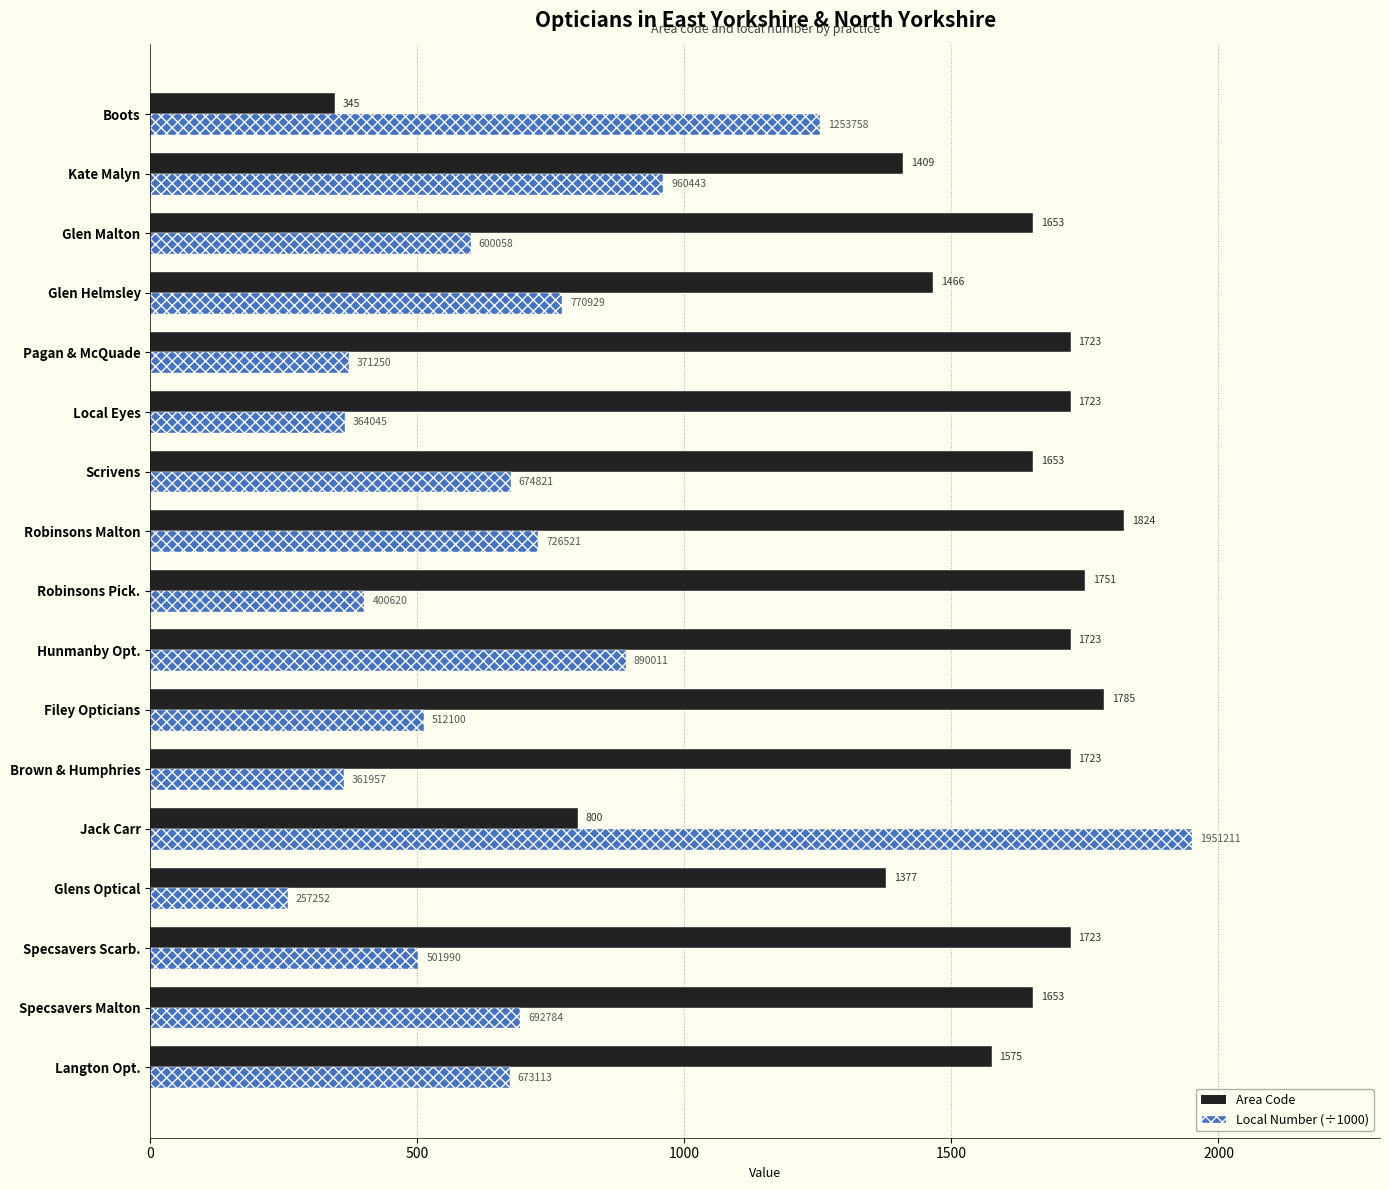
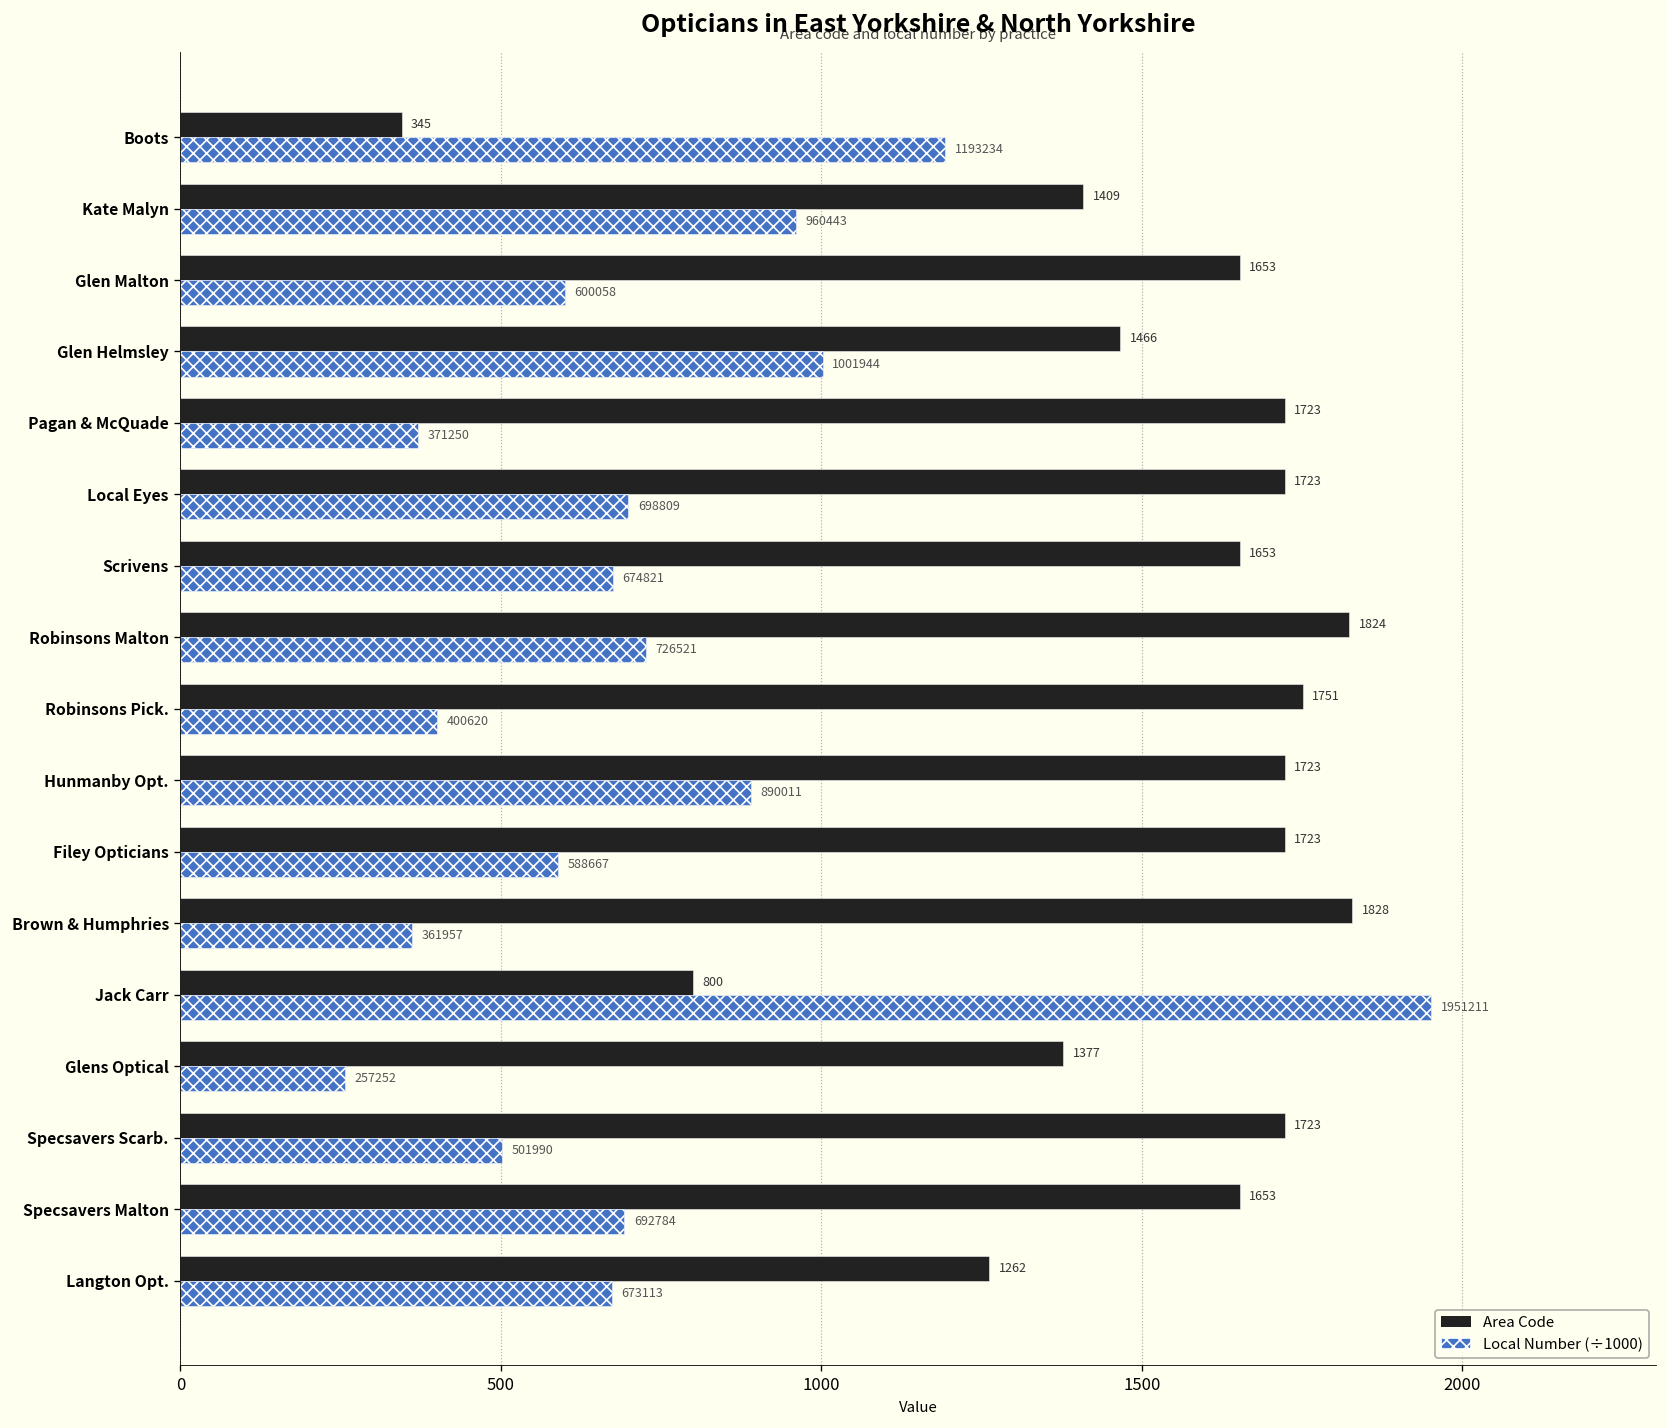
  {
    "Area Code": {
      "Boots": 345,
      "Kate Malyn": 1409,
      "Glen Malton": 1653,
      "Glen Helmsley": 1466,
      "Pagan & McQuade": 1723,
      "Local Eyes": 1723,
      "Scrivens": 1653,
      "Robinsons Malton": 1824,
      "Robinsons Pick.": 1751,
      "Hunmanby Opt.": 1723,
-     "Filey Opticians": 1785,
-     "Brown & Humphries": 1723,
+     "Filey Opticians": 1723,
+     "Brown & Humphries": 1828,
      "Jack Carr": 800,
      "Glens Optical": 1377,
      "Specsavers Scarb.": 1723,
      "Specsavers Malton": 1653,
-     "Langton Opt.": 1575
+     "Langton Opt.": 1262
    },
    "Local Number (÷1000)": {
-     "Boots": 1253758,
-     "Glen Helmsley": 770929,
-     "Local Eyes": 364045,
-     "Filey Opticians": 512100
+     "Boots": 1193234,
+     "Glen Helmsley": 1001944,
+     "Local Eyes": 698809,
+     "Filey Opticians": 588667
    }
  }
